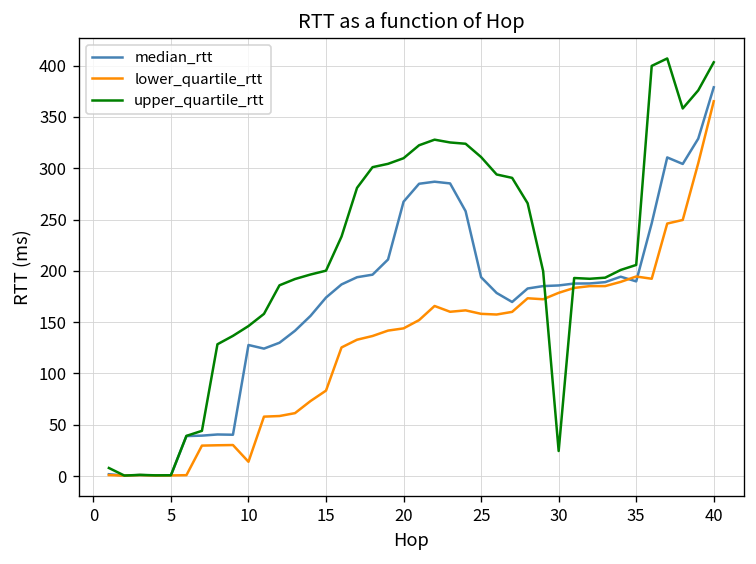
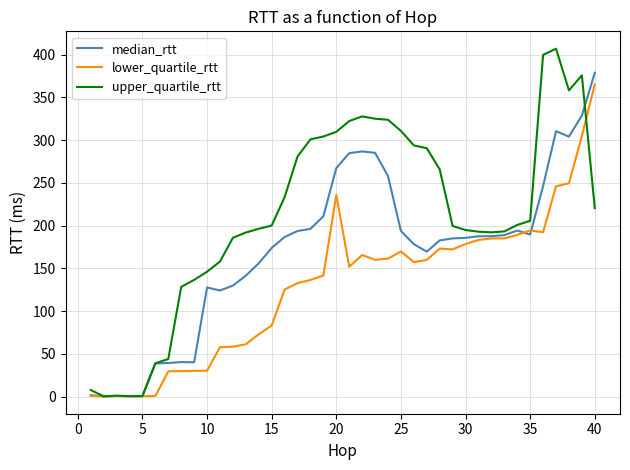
  {
    "median_rtt": {
      "10": 130,
      "15": 170,
      "20": 270,
      "25": 190,
      "30": 190,
      "35": 190,
      "40": 380
    },
    "lower_quartile_rtt": {
-     "10": 10,
+     "10": 30,
      "15": 80,
-     "20": 140,
-     "25": 160,
+     "20": 240,
+     "25": 170,
      "30": 180,
      "35": 190,
      "40": 370
    },
    "upper_quartile_rtt": {
      "10": 150,
      "15": 200,
      "20": 310,
      "25": 310,
-     "30": 20,
+     "30": 190,
      "35": 210,
-     "40": 400
+     "40": 220
    }
  }
